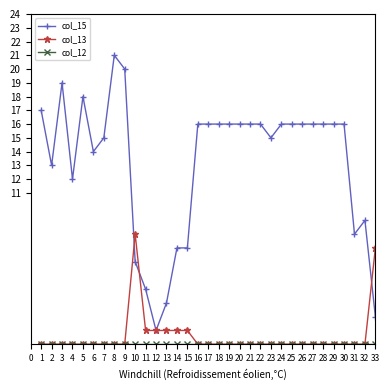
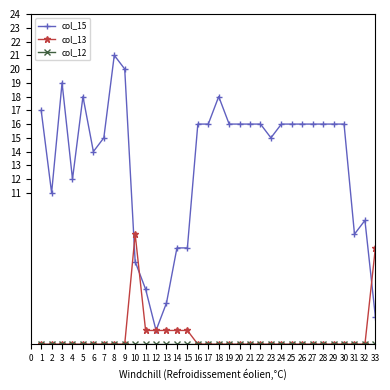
  {
    "col_15": {
      "1": 17,
-     "2": 13,
+     "2": 11,
      "3": 19,
      "4": 12,
      "5": 18,
      "6": 14,
      "7": 15,
      "8": 21,
      "9": 20,
      "10": 6,
      "11": 4,
      "13": 3,
      "14": 7,
      "15": 7,
      "16": 16,
      "17": 16,
-     "18": 16,
+     "18": 18,
      "19": 16,
      "20": 16,
      "21": 16,
      "22": 16,
      "23": 15,
      "24": 16,
      "25": 16,
      "26": 16,
      "27": 16,
      "28": 16,
      "29": 16,
      "30": 16,
      "31": 8,
      "32": 9,
      "33": 2
    },
    "col_13": {
      "10": 8,
      "11": 1,
      "13": 1,
      "14": 1,
      "15": 1,
      "33": 7
    },
    "col_12": {
      "10": 0,
      "11": 0,
      "12": 0,
      "13": 0,
      "14": 0,
      "15": 0,
      "33": 0
    }
  }
